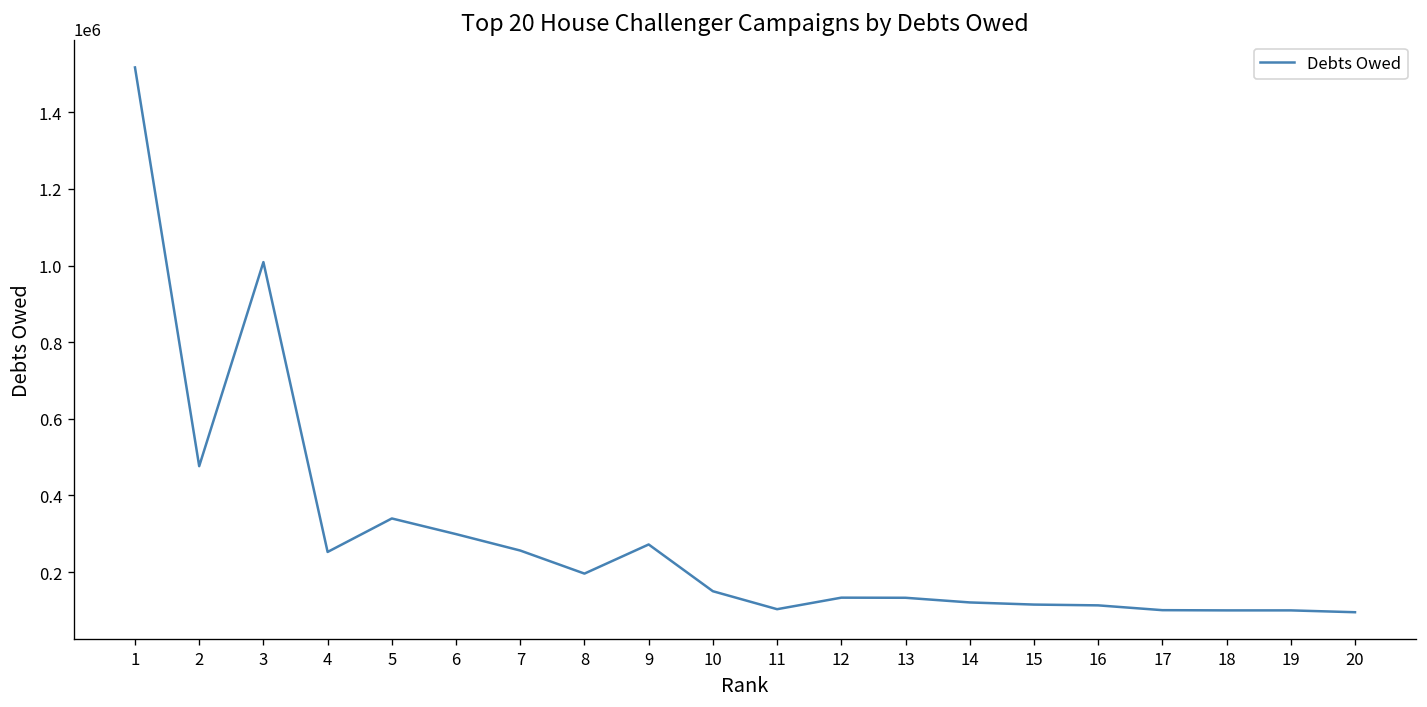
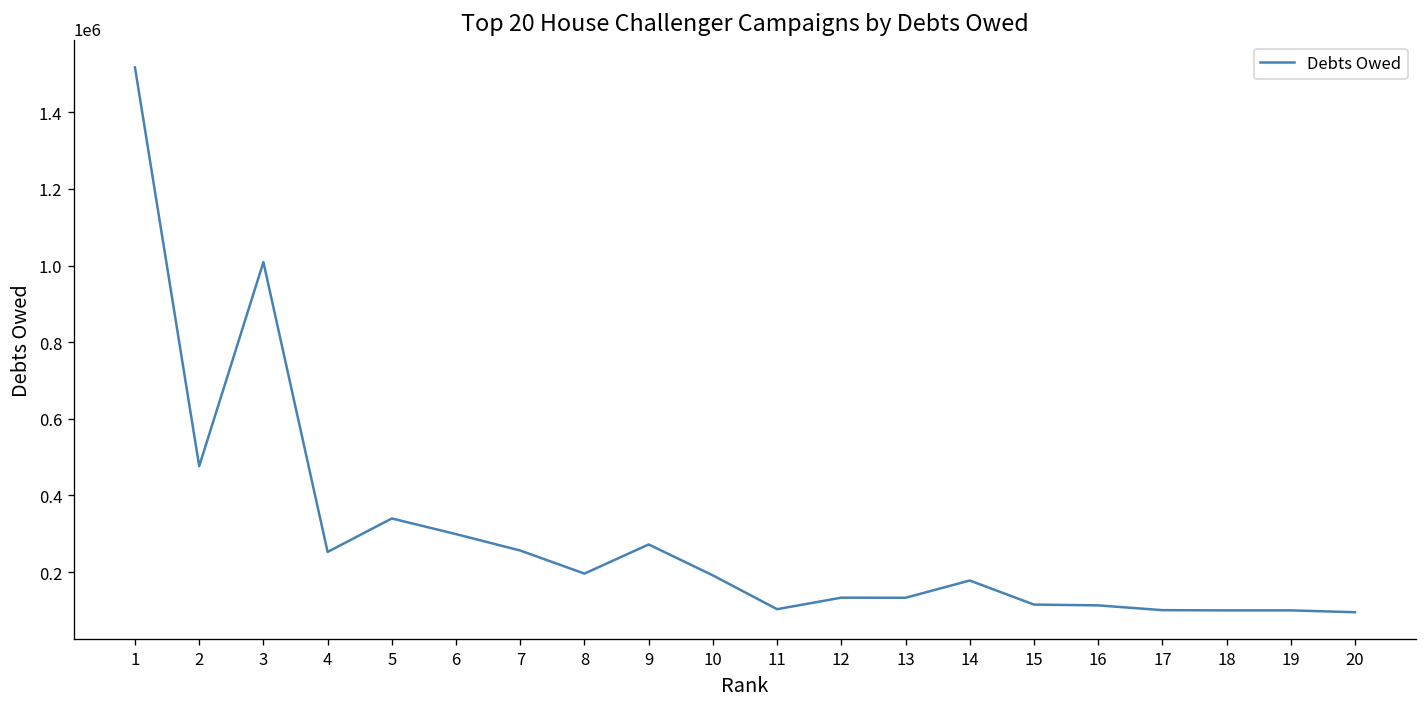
  {
    "1": 1520000,
    "2": 480000,
    "3": 1010000,
    "4": 250000,
    "5": 340000,
    "6": 300000,
    "7": 260000,
    "8": 200000,
    "9": 270000,
-   "10": 150000,
+   "10": 190000,
    "11": 100000,
    "12": 130000,
    "13": 130000,
-   "14": 120000,
+   "14": 180000,
    "15": 120000,
    "16": 110000,
    "17": 100000,
    "18": 100000,
    "19": 100000,
    "20": 100000
  }
